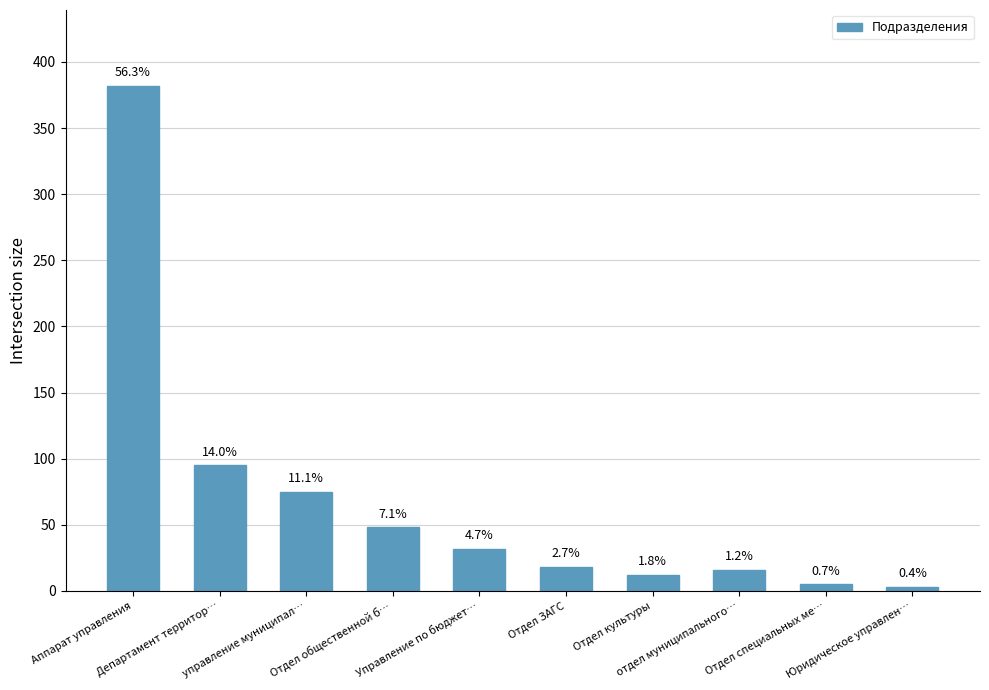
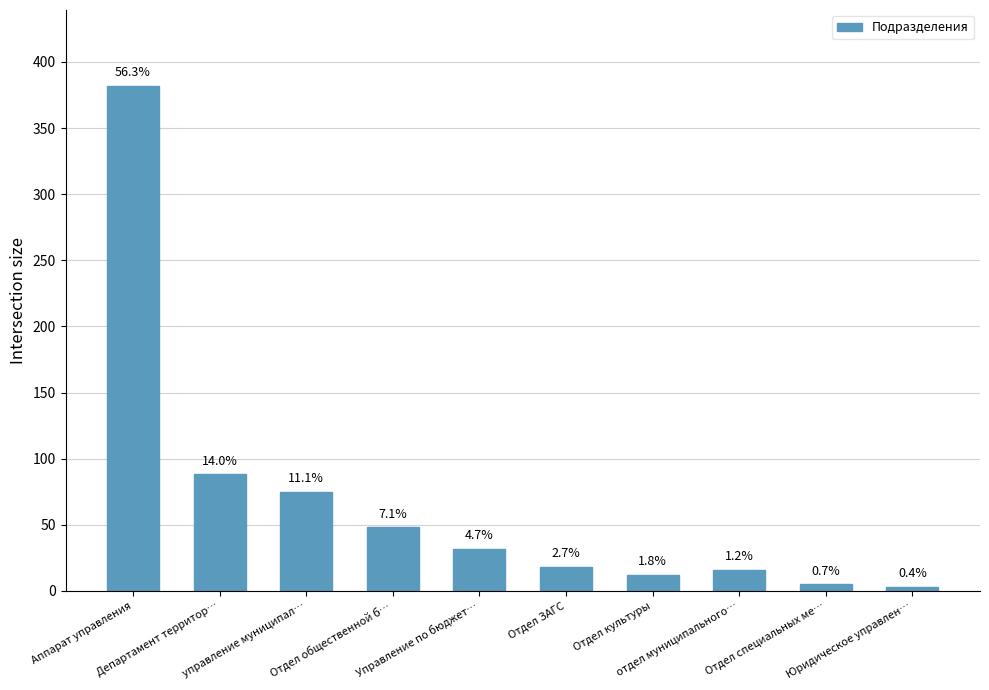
  {
-   "Департамент территор…": 95
+   "Департамент территор…": 88
  }
